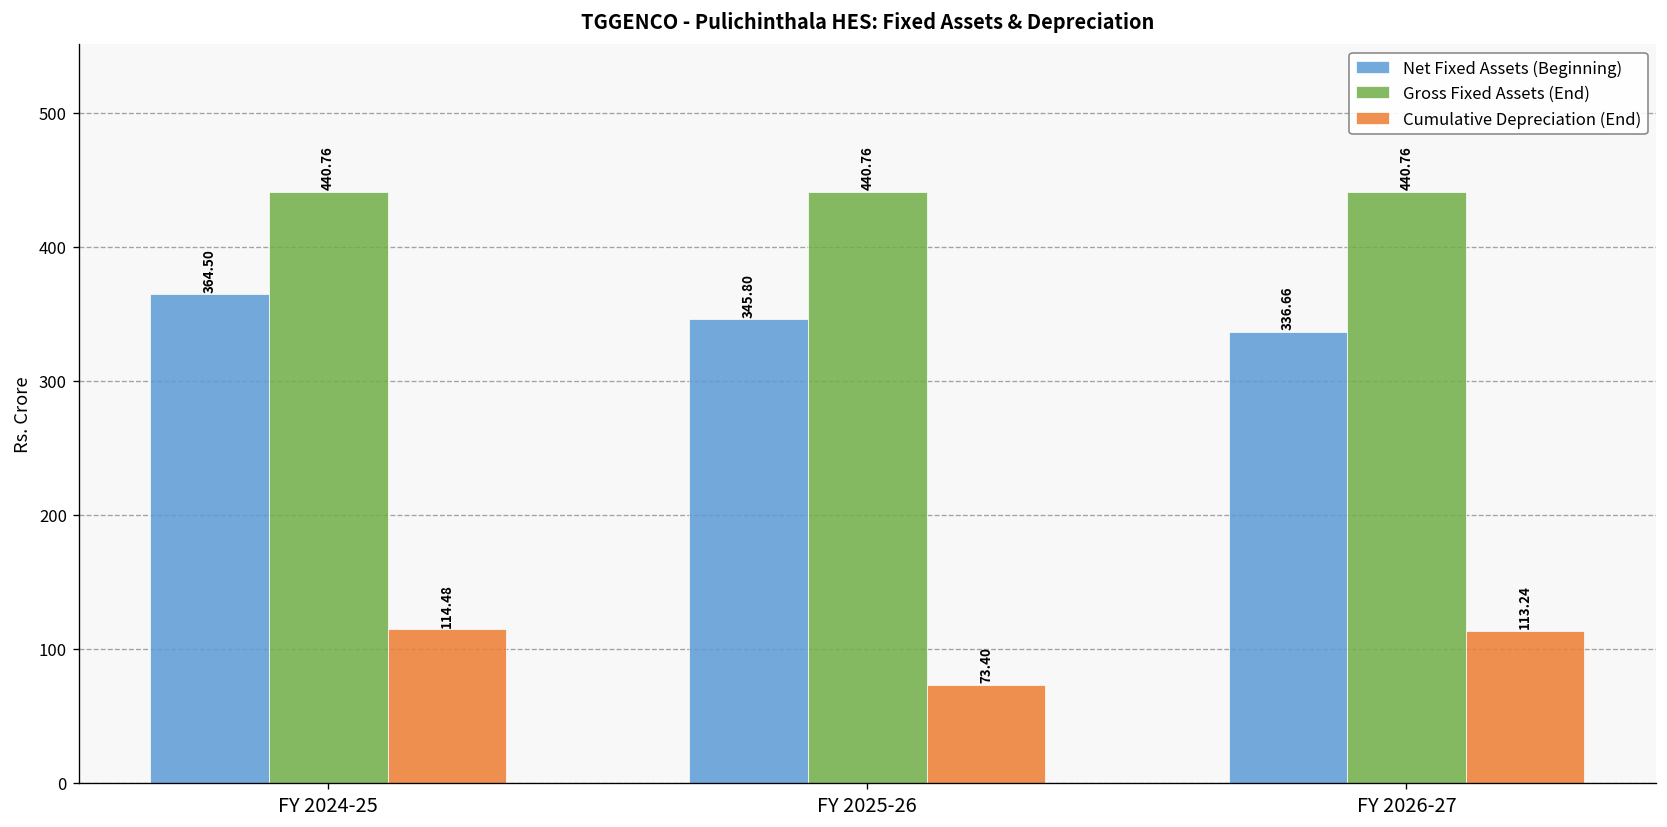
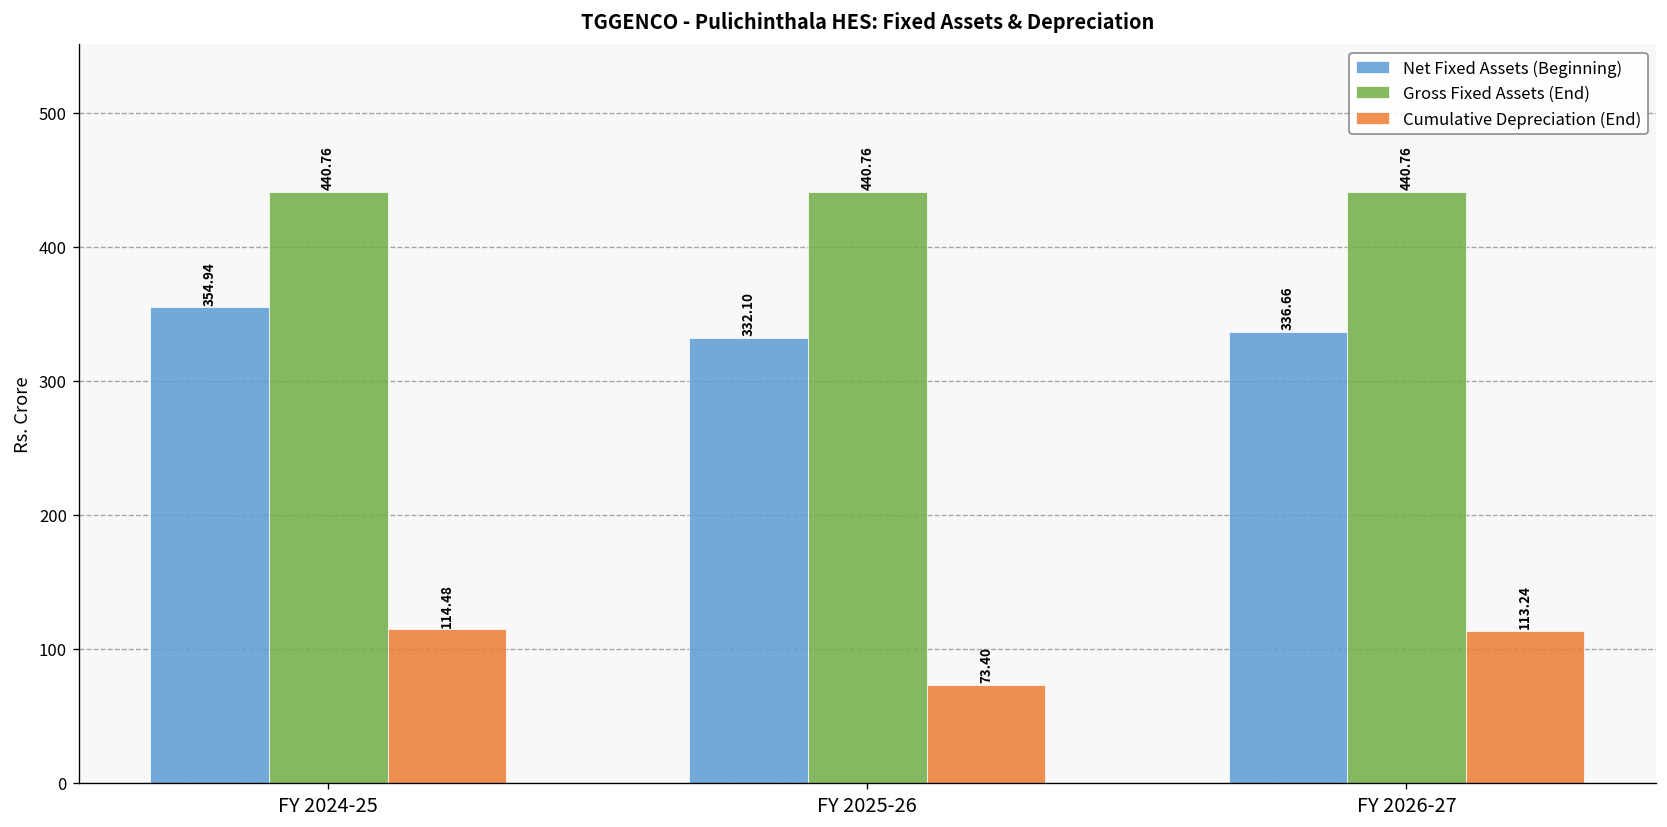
  {
    "Net Fixed Assets (Beginning)": {
-     "FY 2024-25": 364.50,
-     "FY 2025-26": 345.80,
+     "FY 2024-25": 354.94,
+     "FY 2025-26": 332.10,
      "FY 2026-27": 336.66
    },
    "Gross Fixed Assets (End)": {
      "FY 2024-25": 440.76,
      "FY 2025-26": 440.76,
      "FY 2026-27": 440.76
    },
    "Cumulative Depreciation (End)": {
      "FY 2024-25": 114.48,
      "FY 2025-26": 73.40,
      "FY 2026-27": 113.24
    }
  }
